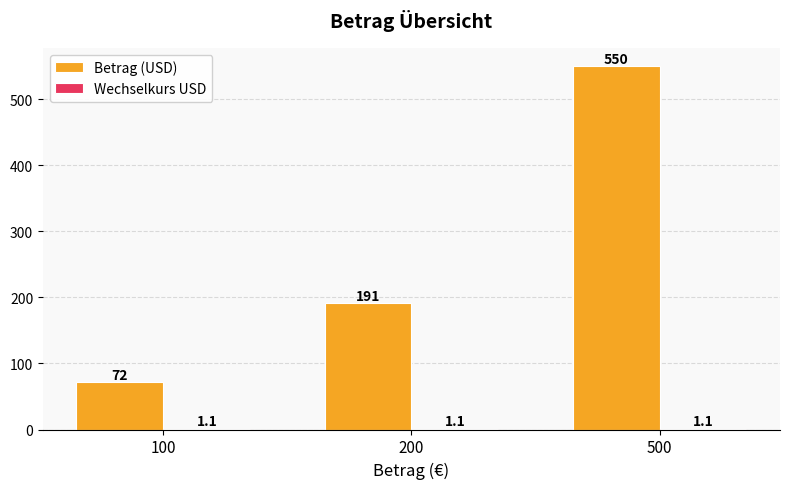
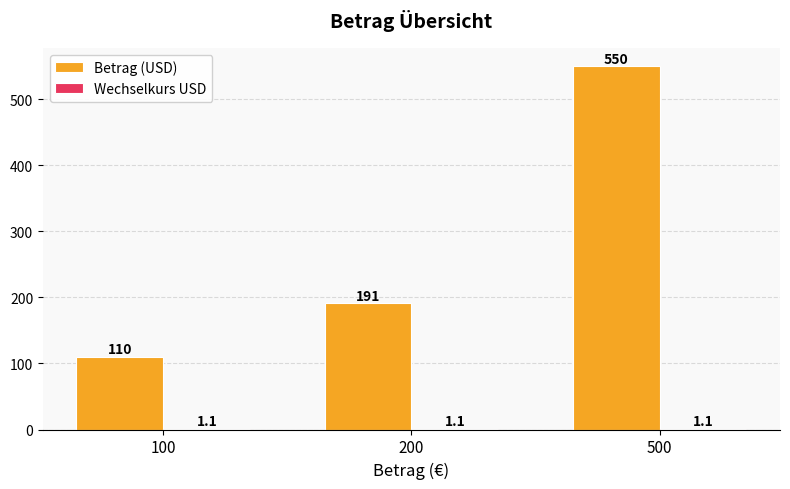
  {
    "Betrag (USD)": {
-     "100": 72,
+     "100": 110,
      "200": 191,
      "500": 550
    },
    "Wechselkurs USD": {
      "100": 1.1,
      "200": 1.1,
      "500": 1.1
    }
  }
